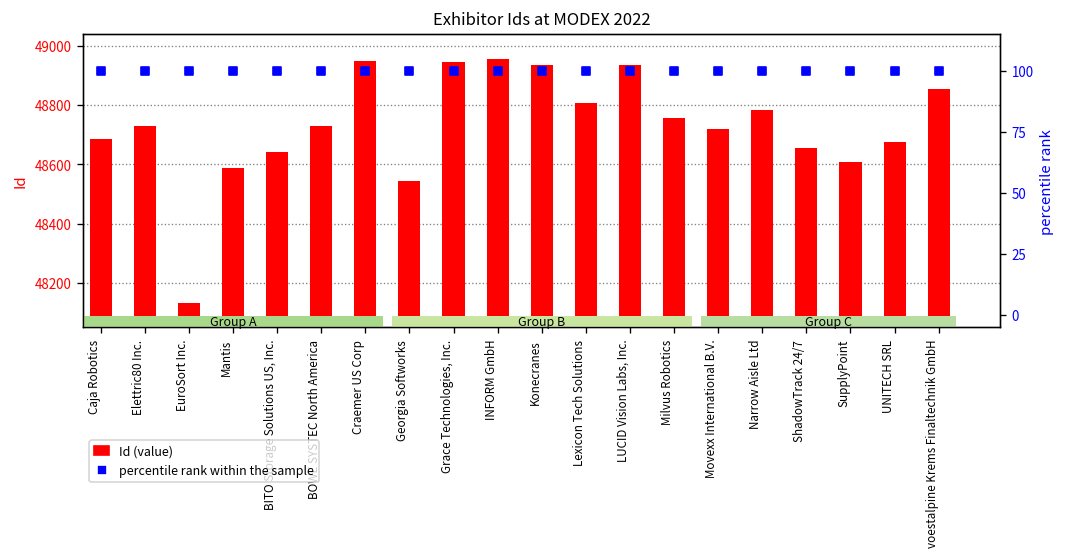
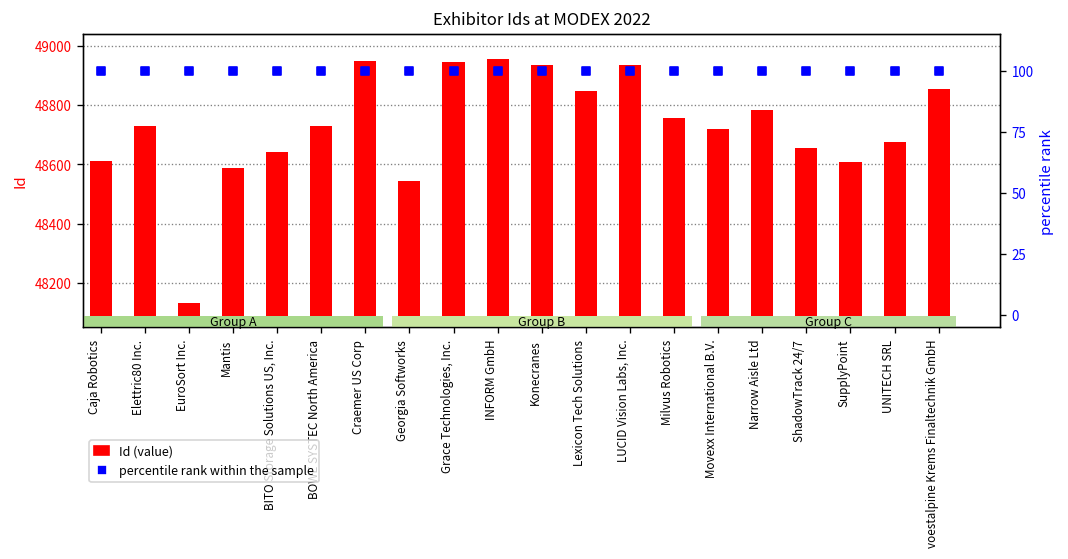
  {
    "Id (value)": {
-     "Caja Robotics": 48690,
+     "Caja Robotics": 48610,
      "Elettric80 Inc.": 48730,
      "EuroSort Inc.": 48130,
      "Mantis": 48590,
      "BITO Storage Solutions US, Inc.": 48640,
      "BOWE SYSTEC North America": 48730,
      "Craemer US Corp": 48950,
      "Georgia Softworks": 48540,
      "Grace Technologies, Inc.": 48940,
      "INFORM GmbH": 48960,
      "Konecranes": 48930,
-     "Lexicon Tech Solutions": 48810,
+     "Lexicon Tech Solutions": 48850,
      "LUCID Vision Labs, Inc.": 48940,
      "Milvus Robotics": 48760,
      "Movexx International B.V.": 48720,
      "Narrow Aisle Ltd": 48780,
      "ShadowTrack 24/7": 48650,
      "SupplyPoint": 48610,
      "UNITECH SRL": 48680,
      "voestalpine Krems Finaltechnik GmbH": 48860
    }
  }
